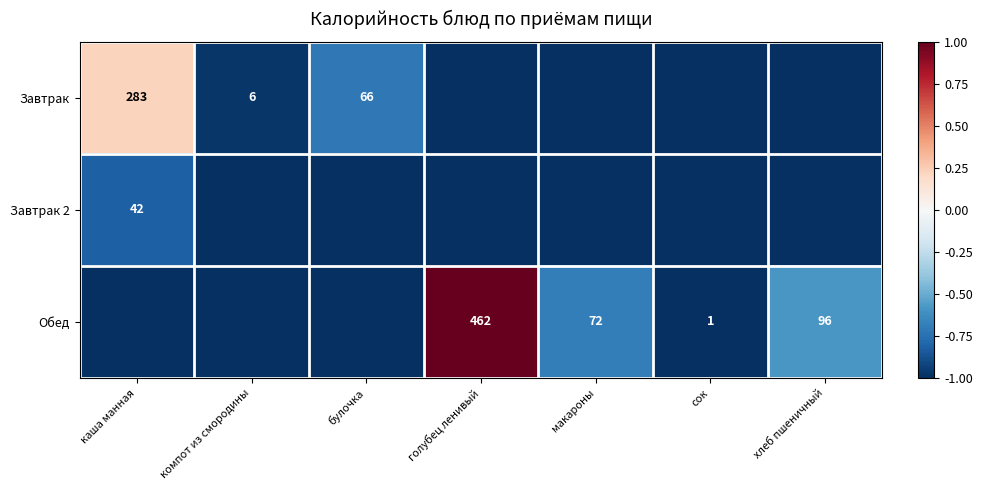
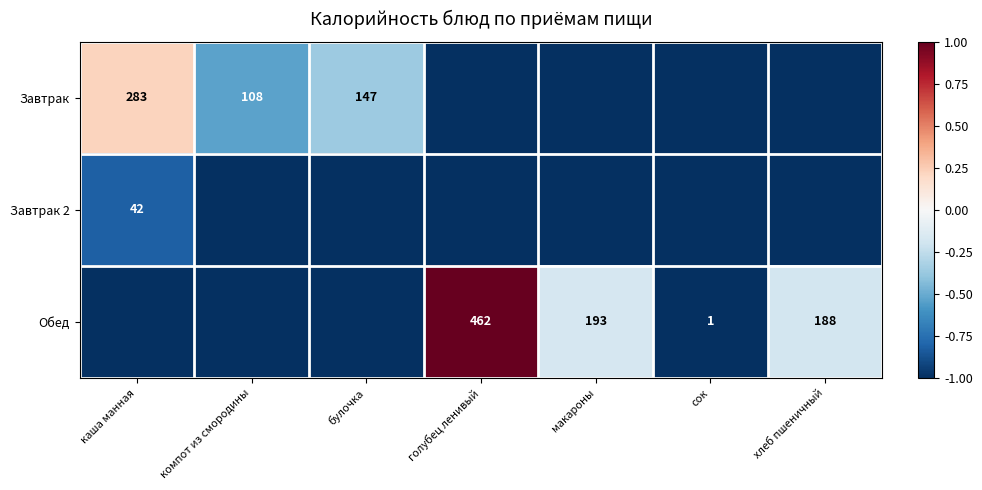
  {
    "Завтрак": {
      "каша манная": 283,
-     "компот из смородины": 6,
-     "булочка": 66
+     "компот из смородины": 108,
+     "булочка": 147
    },
    "Завтрак 2": {
      "каша манная": 42
    },
    "Обед": {
      "голубец ленивый": 462,
-     "макароны": 72,
+     "макароны": 193,
      "сок": 1,
-     "хлеб пшеничный": 96
+     "хлеб пшеничный": 188
    }
  }
